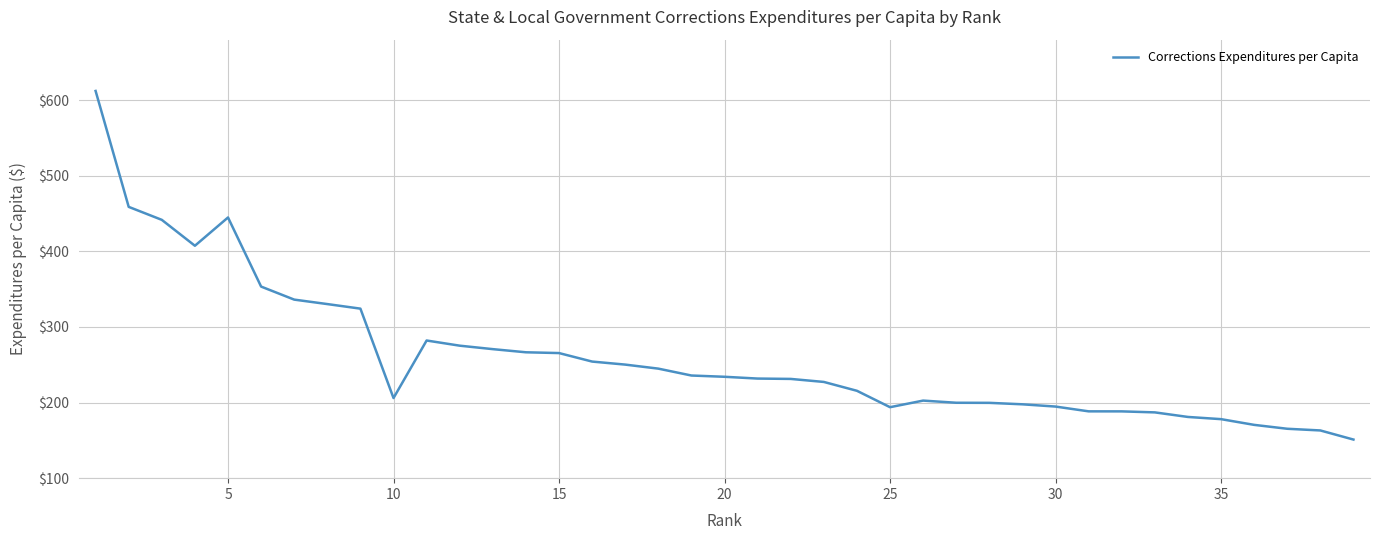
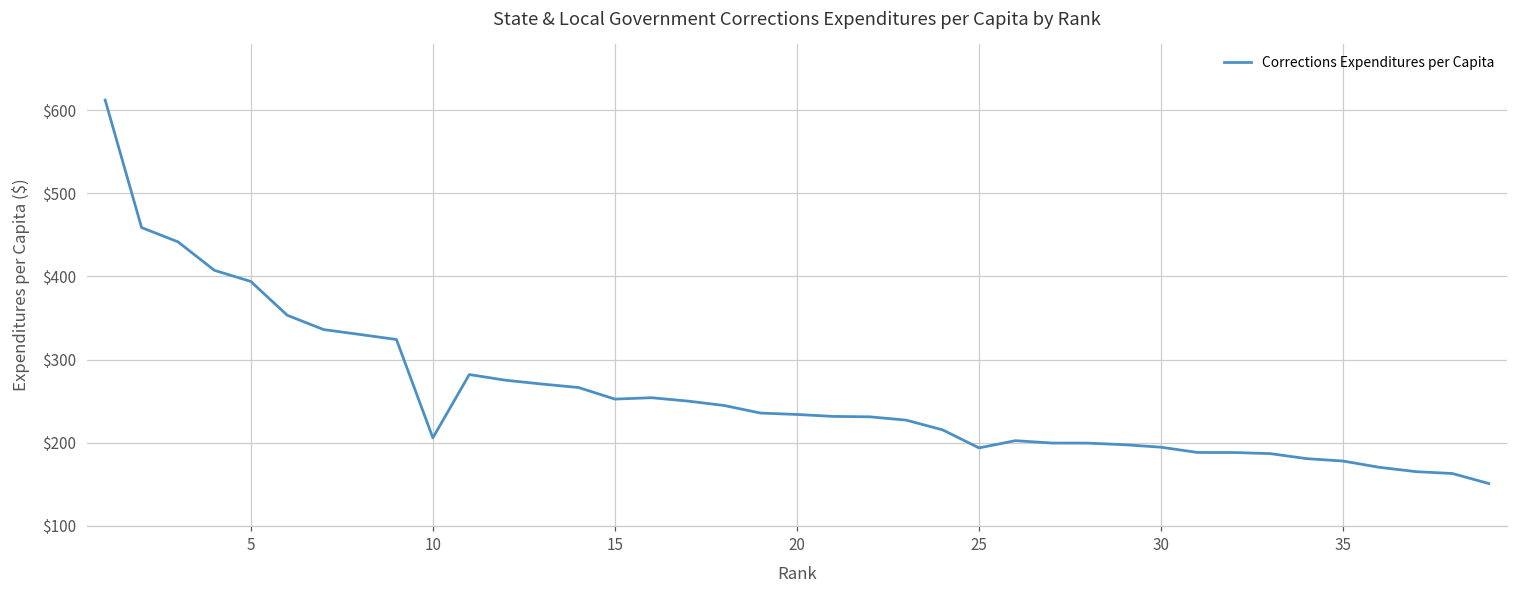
  {
-   "5": "$440",
+   "5": "$390",
    "10": "$210",
-   "15": "$270",
+   "15": "$250",
    "20": "$230",
    "25": "$190",
    "30": "$190",
    "35": "$180"
  }
